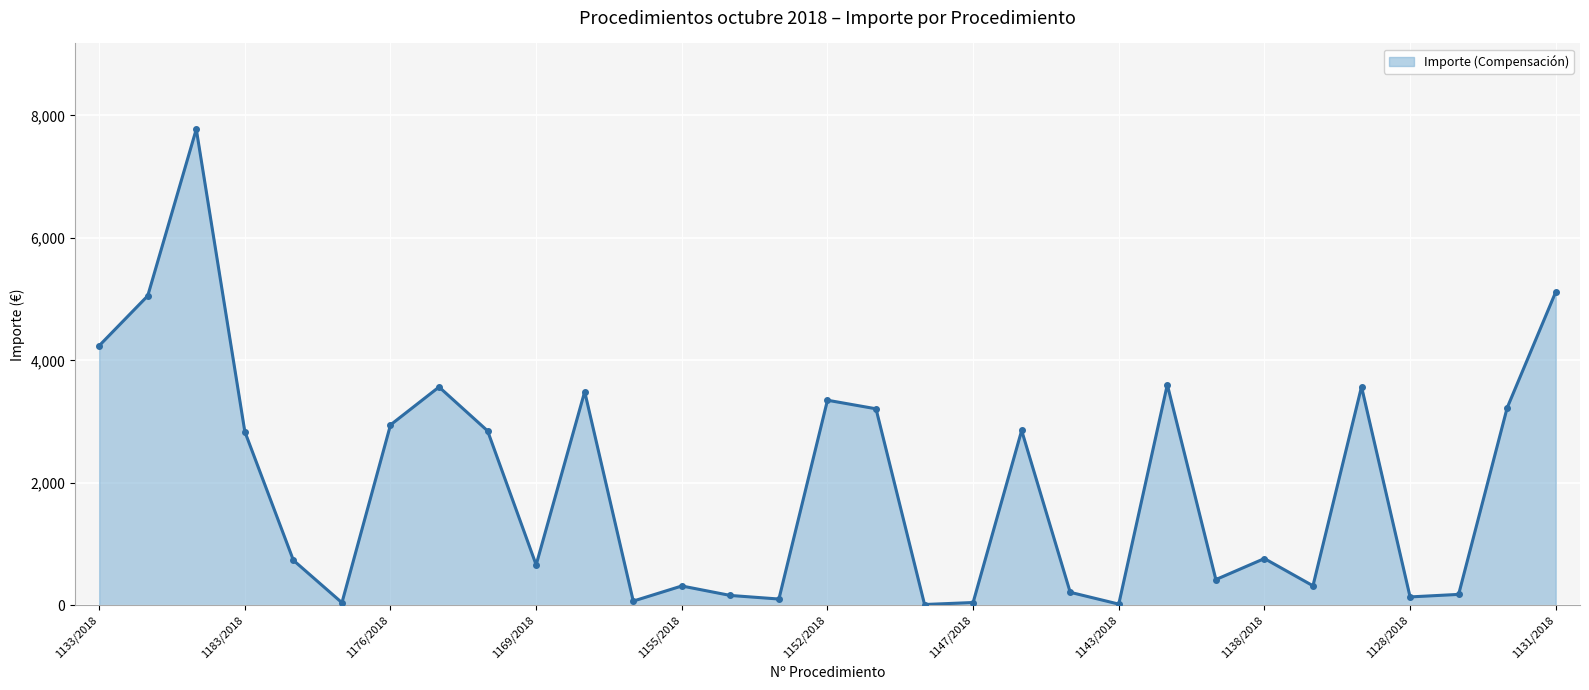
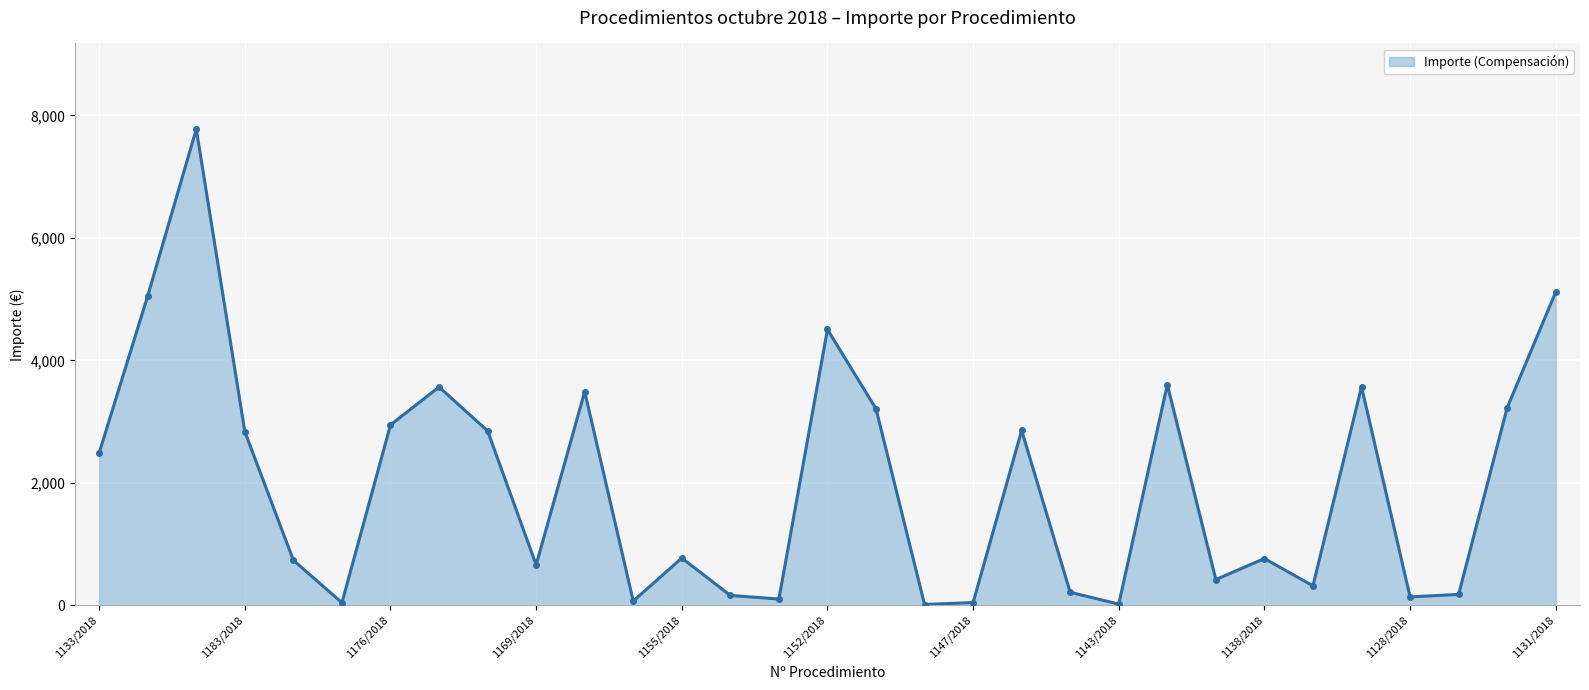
  {
-   "1133/2018": "4,200",
+   "1133/2018": "2,500",
    "1183/2018": "2,800",
    "1176/2018": "2,900",
    "1169/2018": "700",
-   "1155/2018": "300",
-   "1152/2018": "3,300",
+   "1155/2018": "800",
+   "1152/2018": "4,500",
    "1147/2018": "0",
    "1143/2018": "0",
    "1138/2018": "800",
    "1128/2018": "100",
    "1131/2018": "5,100"
  }
